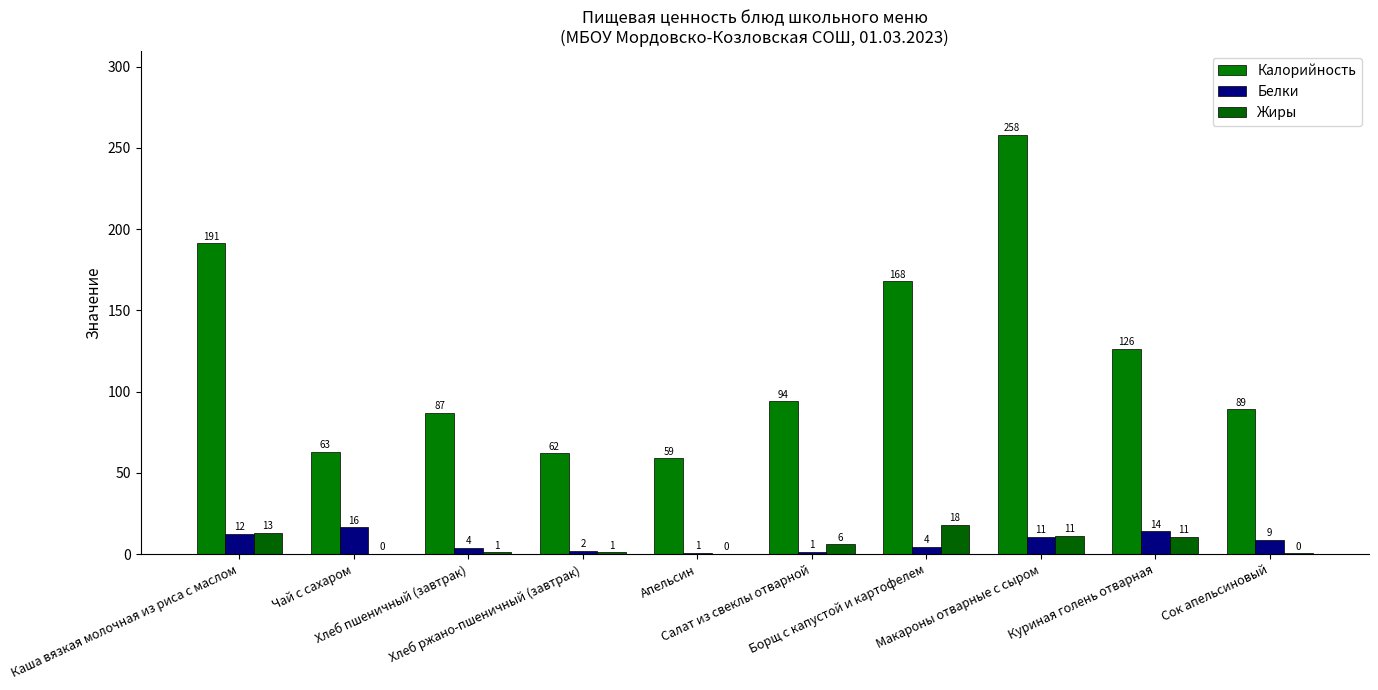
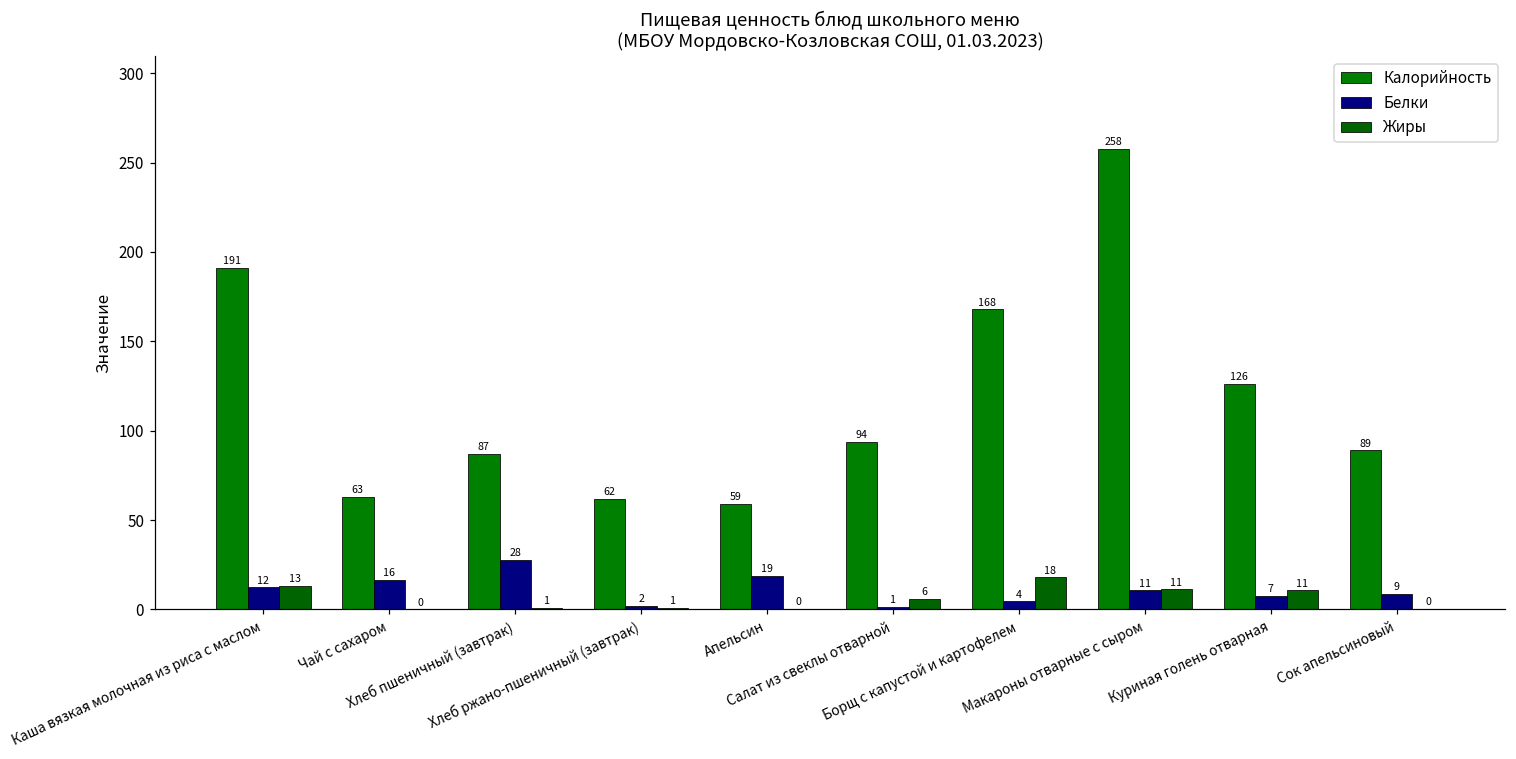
  {
    "Белки": {
      "Каша вязкая молочная из риса с маслом": 12,
      "Чай с сахаром": 16,
-     "Хлеб пшеничный (завтрак)": 4,
+     "Хлеб пшеничный (завтрак)": 28,
      "Хлеб ржано-пшеничный (завтрак)": 2,
-     "Апельсин": 1,
+     "Апельсин": 19,
      "Салат из свеклы отварной": 1,
      "Борщ с капустой и картофелем": 4,
      "Макароны отварные с сыром": 11,
-     "Куриная голень отварная": 14,
+     "Куриная голень отварная": 7,
      "Сок апельсиновый": 9
    }
  }
